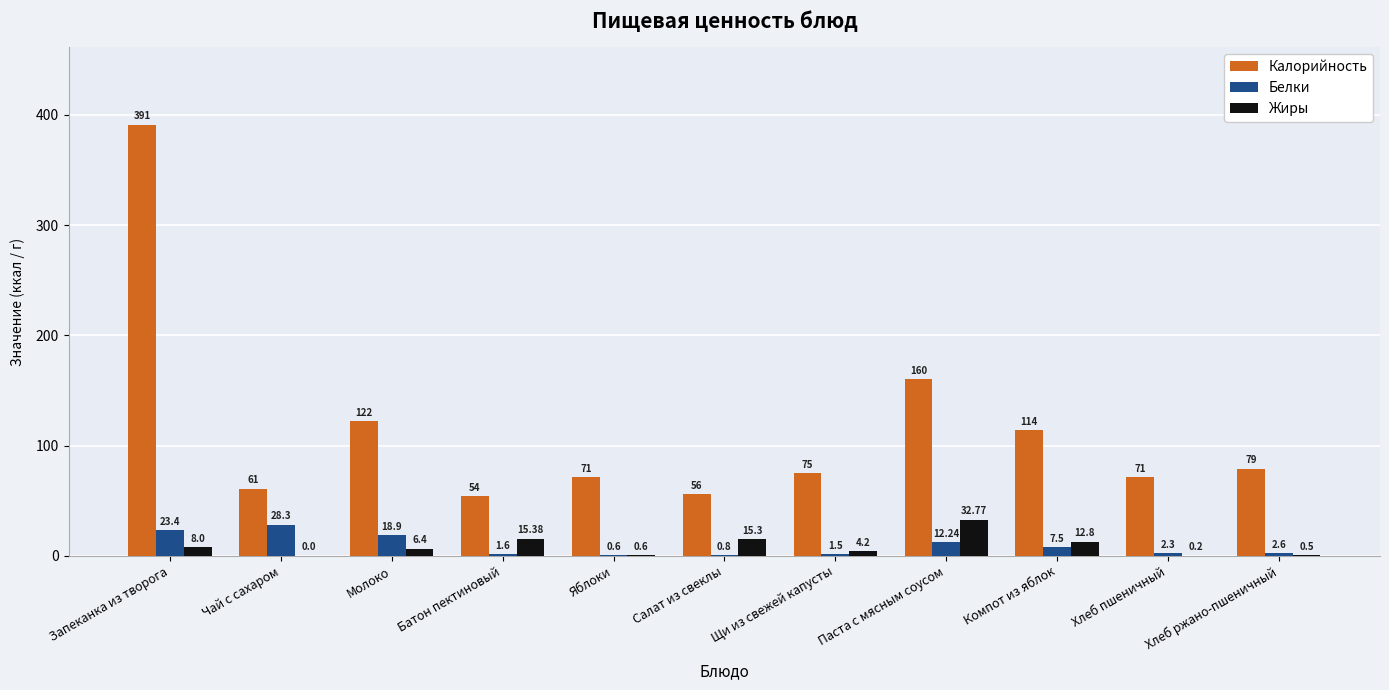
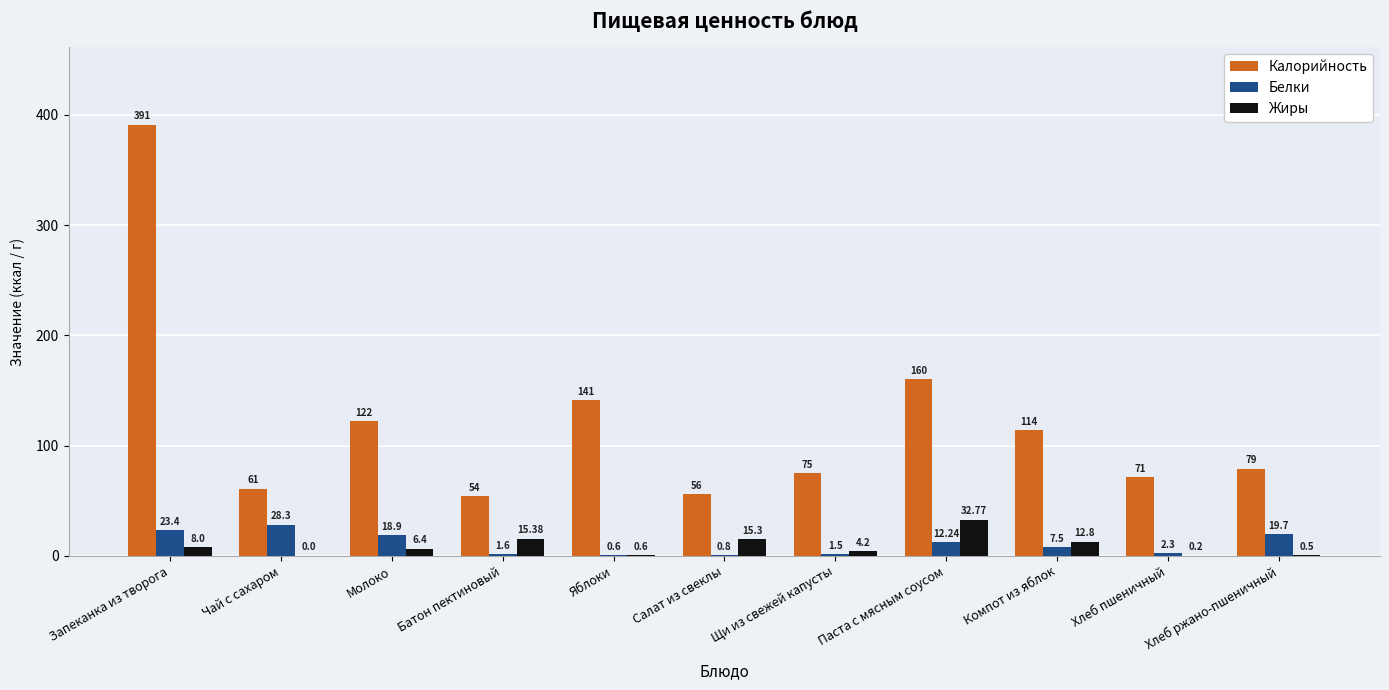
  {
    "Калорийность": {
      "Запеканка из творога": 391,
      "Чай с сахаром": 61,
      "Молоко": 122,
      "Батон пектиновый": 54,
-     "Яблоки": 71,
+     "Яблоки": 141,
      "Салат из свеклы": 56,
      "Щи из свежей капусты": 75,
      "Паста с мясным соусом": 160,
      "Компот из яблок": 114,
      "Хлеб пшеничный": 71,
      "Хлеб ржано-пшеничный": 79
    },
    "Белки": {
      "Запеканка из творога": 23.4,
      "Чай с сахаром": 28.3,
      "Молоко": 18.9,
      "Батон пектиновый": 1.6,
      "Яблоки": 0.6,
      "Салат из свеклы": 0.8,
      "Щи из свежей капусты": 1.5,
      "Паста с мясным соусом": 12.24,
      "Компот из яблок": 7.5,
      "Хлеб пшеничный": 2.3,
-     "Хлеб ржано-пшеничный": 2.6
+     "Хлеб ржано-пшеничный": 19.7
    },
    "Жиры": {
      "Запеканка из творога": 8.0,
      "Чай с сахаром": 0.0,
      "Молоко": 6.4,
      "Батон пектиновый": 15.38,
      "Яблоки": 0.6,
      "Салат из свеклы": 15.3,
      "Щи из свежей капусты": 4.2,
      "Паста с мясным соусом": 32.77,
      "Компот из яблок": 12.8,
      "Хлеб пшеничный": 0.2,
      "Хлеб ржано-пшеничный": 0.5
    }
  }
